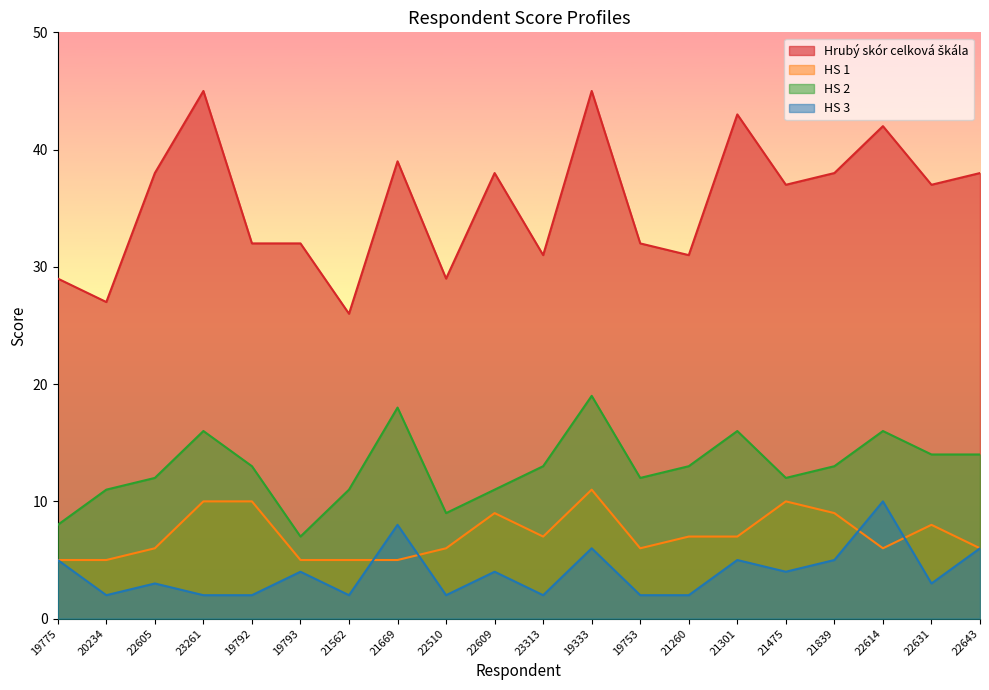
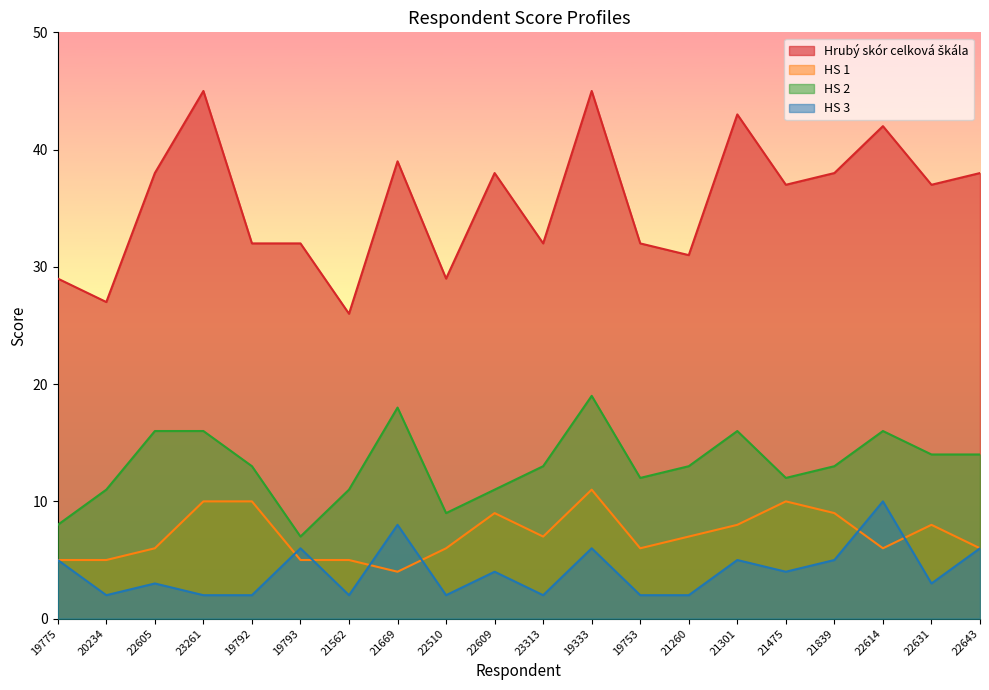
  {
    "Hrubý skór celková škála": {
      "19775": 29,
      "20234": 27,
      "22605": 38,
      "23261": 45,
      "19792": 32,
      "19793": 32,
      "21562": 26,
      "21669": 39,
      "22510": 29,
      "22609": 38,
-     "23313": 31,
+     "23313": 32,
      "19333": 45,
      "19753": 32,
      "21260": 31,
      "21301": 43,
      "21475": 37,
      "21839": 38,
      "22614": 42,
      "22631": 37,
      "22643": 38
    },
    "HS 1": {
      "20234": 5,
      "22605": 6,
      "23261": 10,
      "19792": 10,
      "19793": 5,
      "21562": 5,
-     "21669": 5,
+     "21669": 4,
      "22510": 6,
      "22609": 9,
      "23313": 7,
      "19333": 11,
      "19753": 6,
      "21260": 7,
-     "21301": 7,
+     "21301": 8,
      "21475": 10,
      "21839": 9,
      "22614": 6,
      "22631": 8
    },
    "HS 2": {
      "19775": 8,
      "20234": 11,
-     "22605": 12,
+     "22605": 16,
      "23261": 16,
      "19792": 13,
      "19793": 7,
      "21562": 11,
      "21669": 18,
      "22510": 9,
      "22609": 11,
      "23313": 13,
      "19333": 19,
      "19753": 12,
      "21260": 13,
      "21301": 16,
      "21475": 12,
      "21839": 13,
      "22614": 16,
      "22631": 14,
      "22643": 14
    },
    "HS 3": {
      "20234": 2,
      "22605": 3,
      "23261": 2,
      "19792": 2,
-     "19793": 4,
+     "19793": 6,
      "21562": 2,
      "21669": 8,
      "22510": 2,
      "22609": 4,
      "23313": 2,
      "19333": 6,
      "19753": 2,
      "21260": 2,
      "21301": 5,
      "21475": 4,
      "21839": 5,
      "22614": 10,
      "22631": 3
    }
  }
